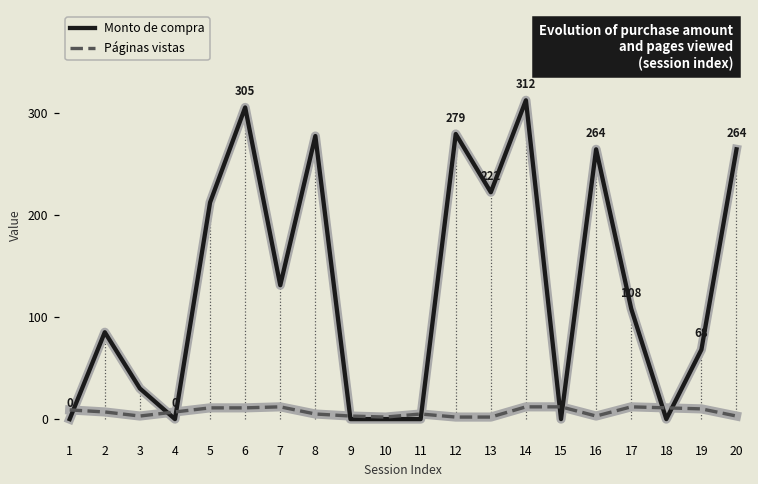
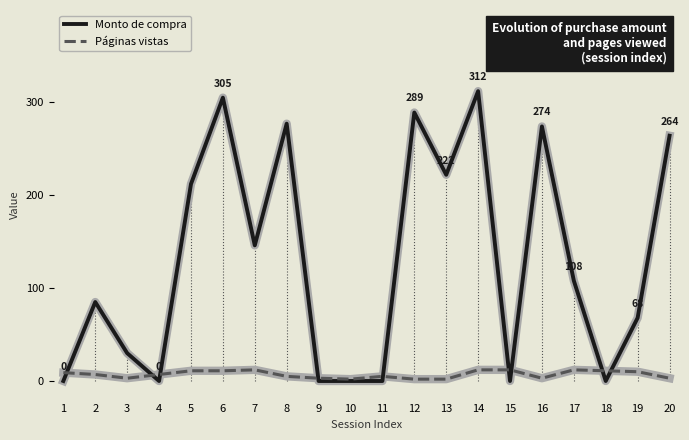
  {
    "Monto de compra": {
-     "7": 130,
-     "12": 279,
-     "16": 264
+     "7": 150,
+     "12": 289,
+     "16": 274
    }
  }
